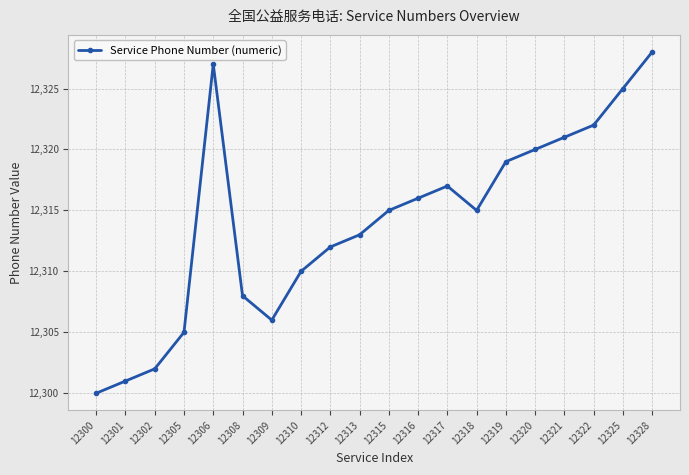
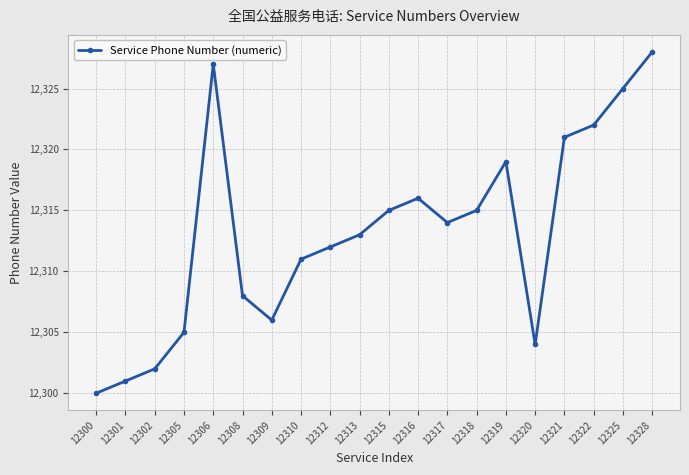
  {
    "12300": "12,300",
    "12301": "12,301",
    "12302": "12,302",
    "12305": "12,305",
    "12306": "12,327",
    "12308": "12,308",
    "12309": "12,306",
-   "12310": "12,310",
+   "12310": "12,311",
    "12312": "12,312",
    "12313": "12,313",
    "12315": "12,315",
    "12316": "12,316",
-   "12317": "12,317",
+   "12317": "12,314",
    "12318": "12,315",
    "12319": "12,319",
-   "12320": "12,320",
+   "12320": "12,304",
    "12321": "12,321",
    "12322": "12,322",
    "12325": "12,325",
    "12328": "12,328"
  }
